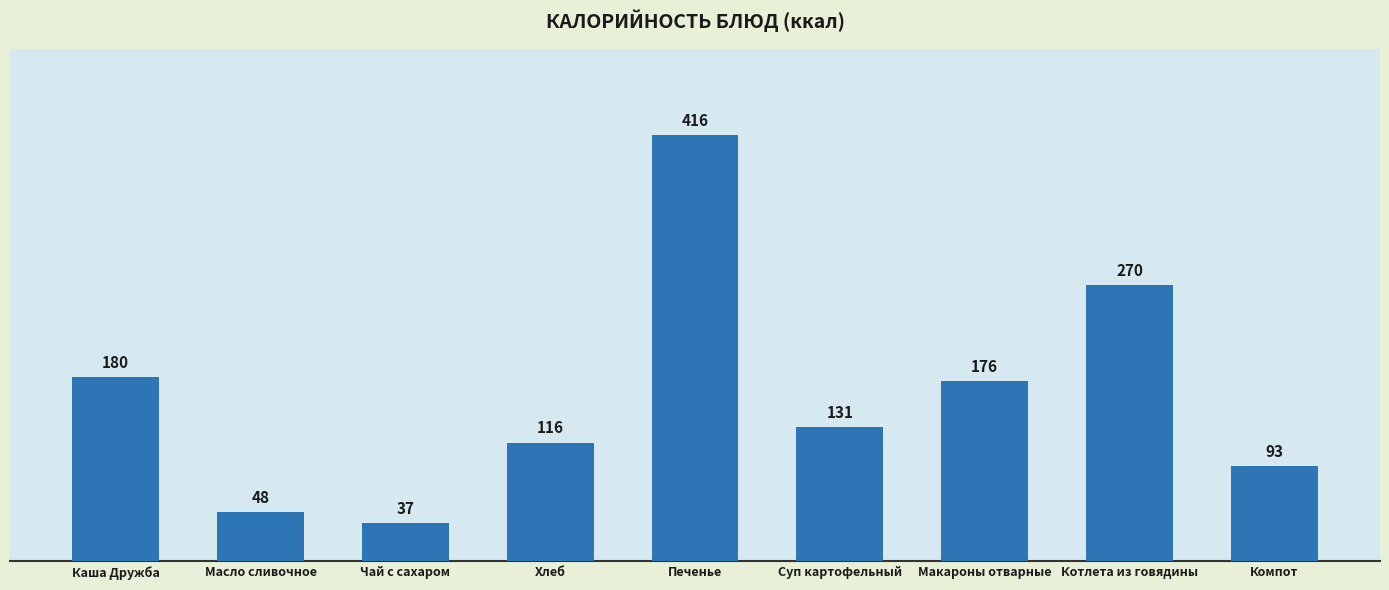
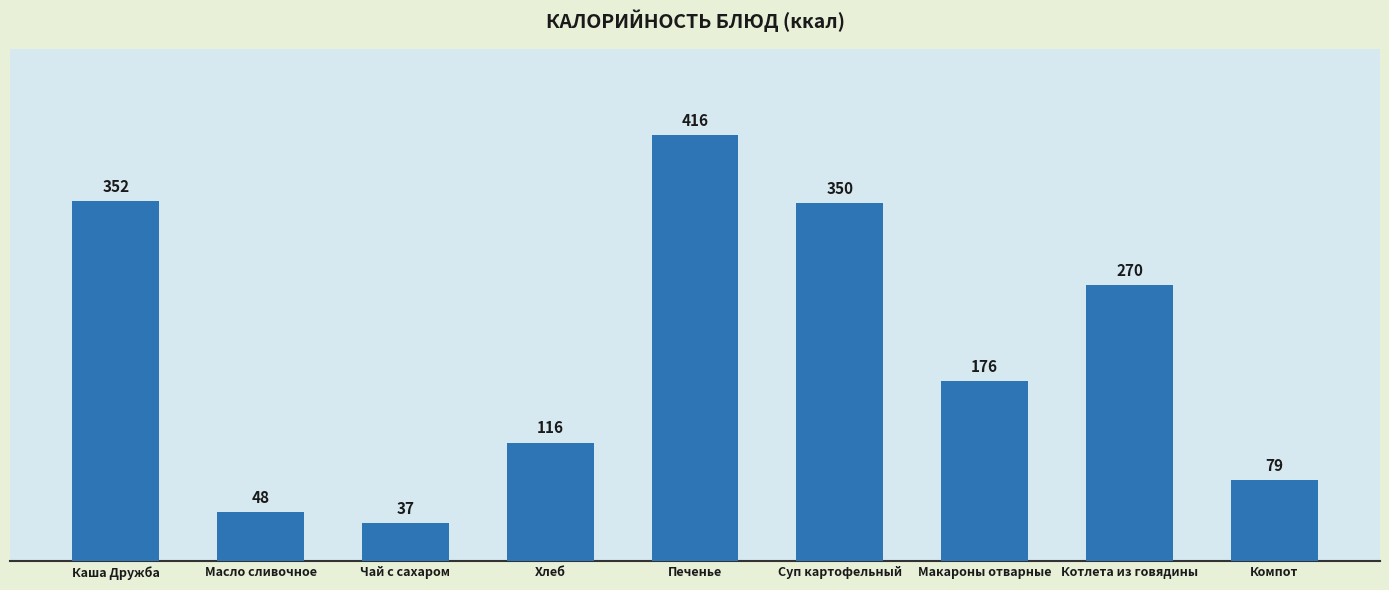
  {
-   "Каша Дружба": 180,
+   "Каша Дружба": 352,
    "Масло сливочное": 48,
    "Чай с сахаром": 37,
    "Хлеб": 116,
    "Печенье": 416,
-   "Суп картофельный": 131,
+   "Суп картофельный": 350,
    "Макароны отварные": 176,
    "Котлета из говядины": 270,
-   "Компот": 93
+   "Компот": 79
  }
